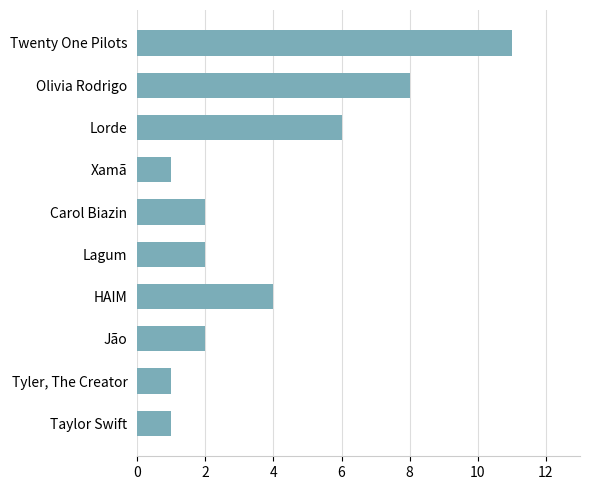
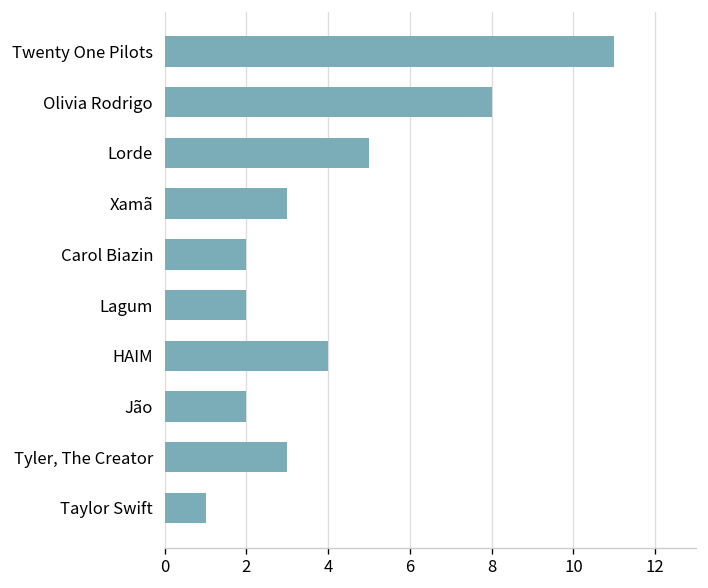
  {
    "Twenty One Pilots": 11,
    "Olivia Rodrigo": 8,
-   "Lorde": 6,
-   "Xamã": 1,
+   "Lorde": 5,
+   "Xamã": 3,
    "Carol Biazin": 2,
    "Lagum": 2,
    "HAIM": 4,
    "Jão": 2,
-   "Tyler, The Creator": 1,
+   "Tyler, The Creator": 3,
    "Taylor Swift": 1
  }
